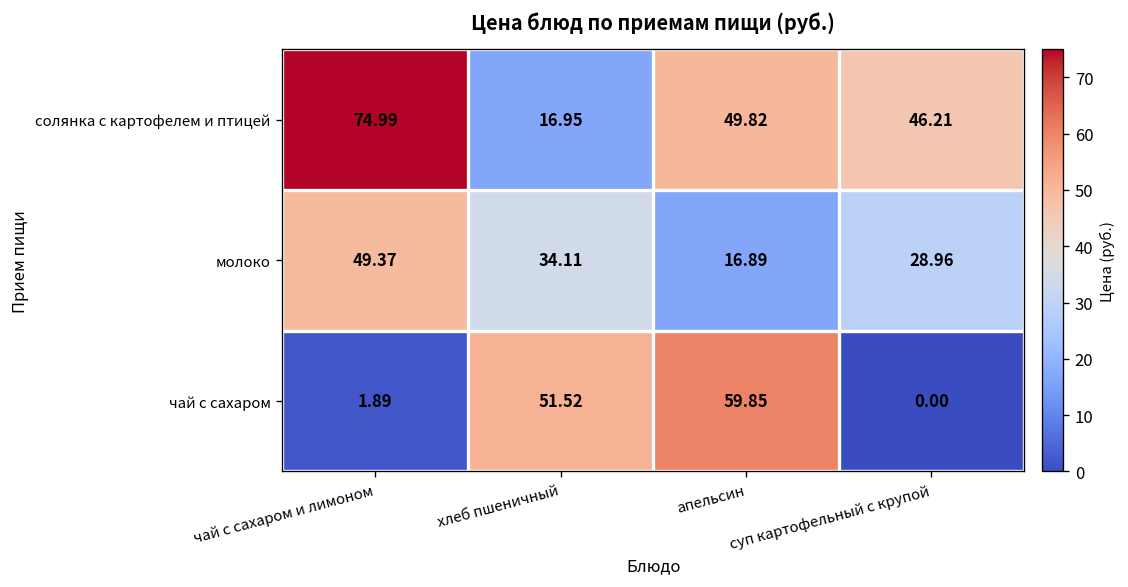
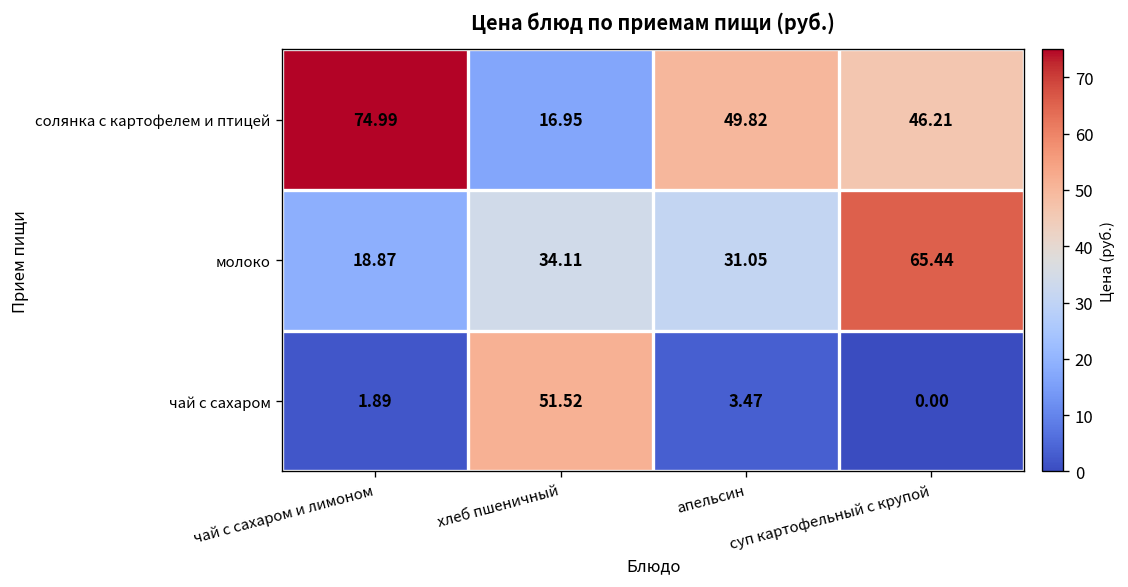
  {
    "солянка с картофелем и птицей": {
      "чай с сахаром и лимоном": 74.99,
      "хлеб пшеничный": 16.95,
      "апельсин": 49.82,
      "суп картофельный с крупой": 46.21
    },
    "молоко": {
-     "чай с сахаром и лимоном": 49.37,
+     "чай с сахаром и лимоном": 18.87,
      "хлеб пшеничный": 34.11,
-     "апельсин": 16.89,
-     "суп картофельный с крупой": 28.96
+     "апельсин": 31.05,
+     "суп картофельный с крупой": 65.44
    },
    "чай с сахаром": {
      "чай с сахаром и лимоном": 1.89,
      "хлеб пшеничный": 51.52,
-     "апельсин": 59.85,
+     "апельсин": 3.47,
      "суп картофельный с крупой": 0.00
    }
  }
